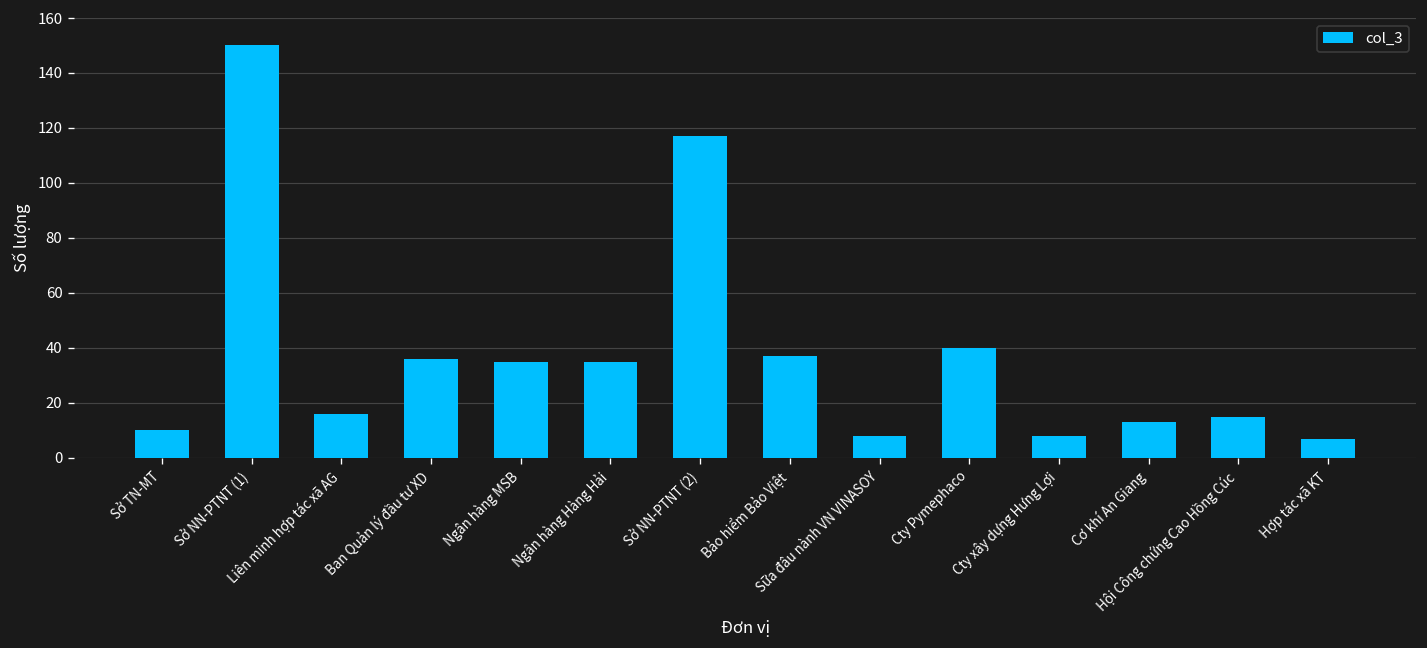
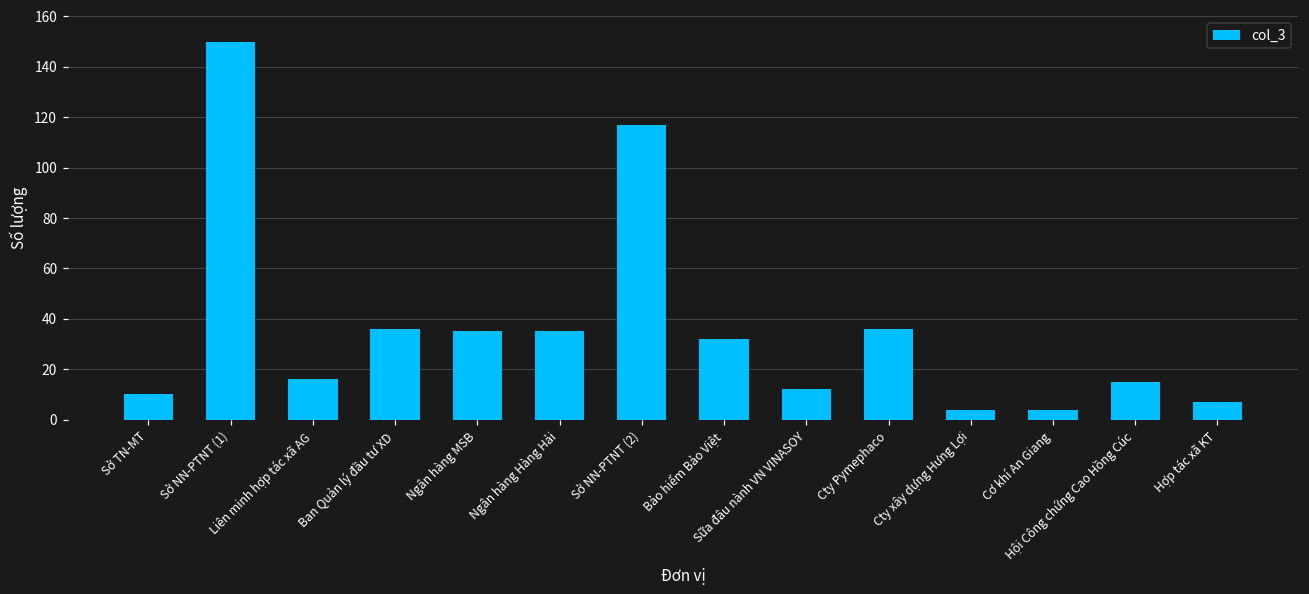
  {
    "Sở TN-MT": 10,
    "Sở NN-PTNT (1)": 150,
    "Liên minh hợp tác xã AG": 16,
    "Ban Quản lý đầu tư XD": 36,
    "Ngân hàng MSB": 35,
    "Ngân hàng Hàng Hải": 35,
    "Sở NN-PTNT (2)": 117,
-   "Bảo hiểm Bảo Việt": 37,
-   "Sữa đâu nành VN VINASOY": 8,
-   "Cty Pymephaco": 40,
-   "Cty xây dựng Hưng Lợi": 8,
-   "Cơ khí An Giang": 13,
+   "Bảo hiểm Bảo Việt": 32,
+   "Sữa đâu nành VN VINASOY": 12,
+   "Cty Pymephaco": 36,
+   "Cty xây dựng Hưng Lợi": 4,
+   "Cơ khí An Giang": 4,
    "Hội Công chứng Cao Hồng Cúc": 15,
    "Hợp tác xã KT": 7
  }
